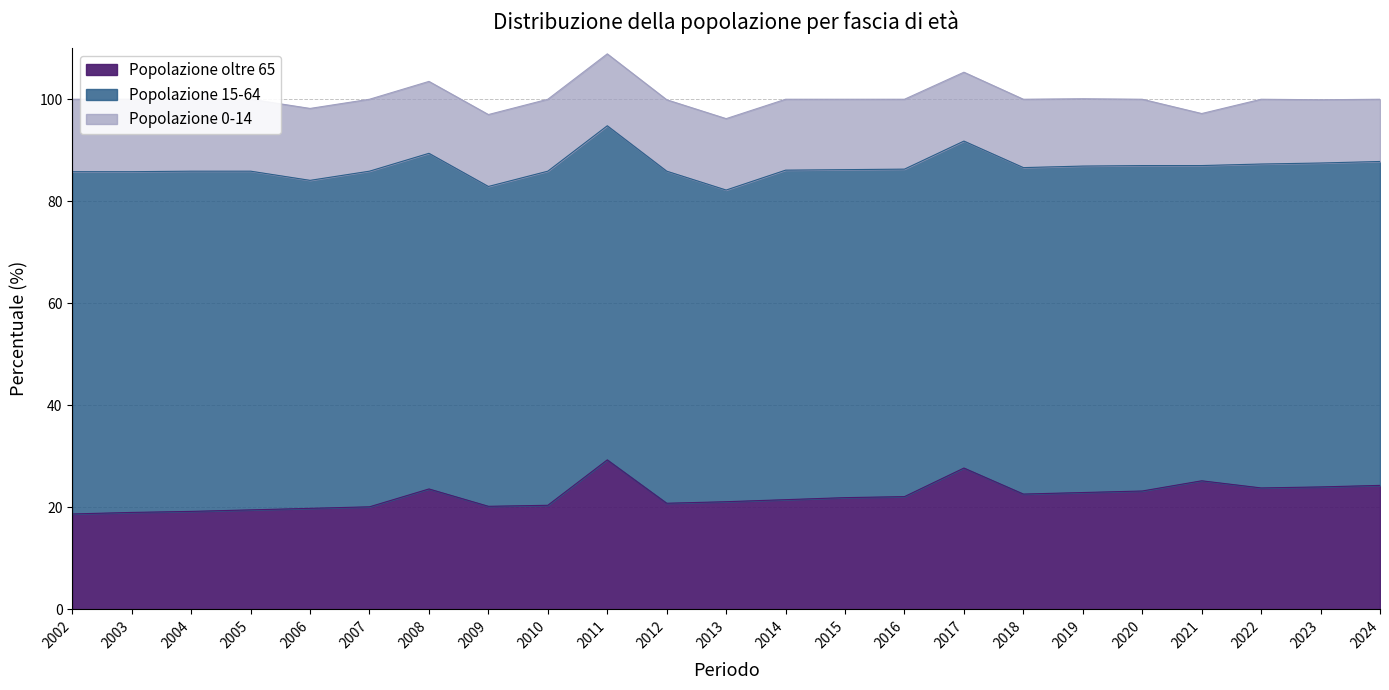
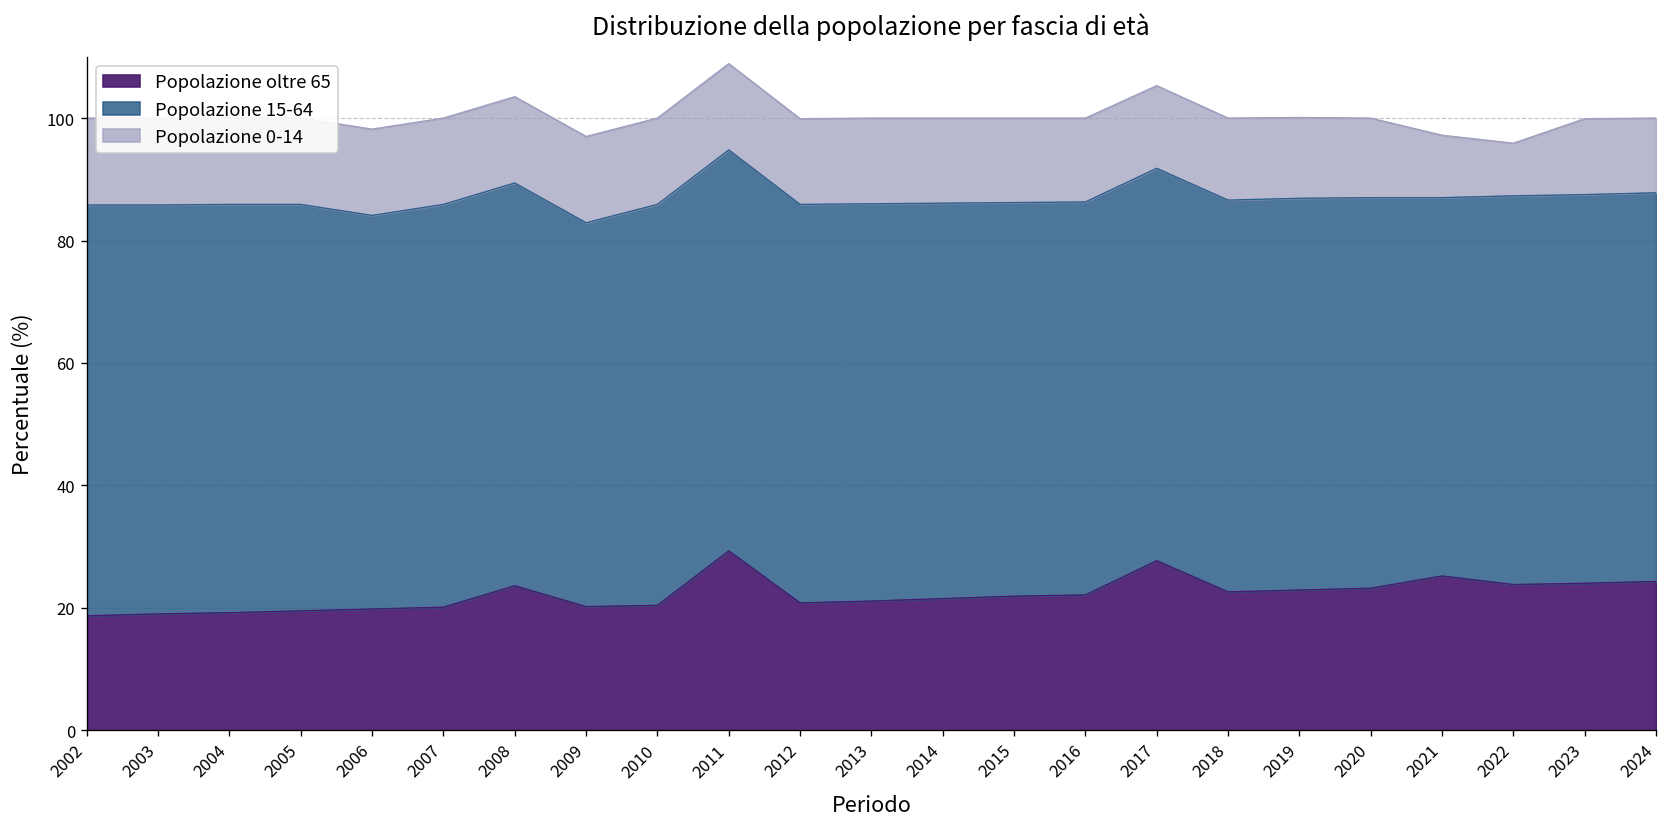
  {
    "Popolazione oltre 65": {
      "2002": 19,
      "2003": 19,
      "2004": 19,
      "2005": 20,
      "2006": 20,
      "2007": 20,
      "2008": 24,
      "2009": 20,
      "2010": 20,
      "2011": 29,
      "2012": 21,
      "2013": 21,
      "2014": 22,
      "2015": 22,
      "2016": 22,
      "2017": 28,
      "2018": 23,
      "2019": 23,
      "2020": 23,
      "2021": 25,
      "2022": 24,
      "2023": 24,
      "2024": 24
    },
    "Popolazione 15-64": {
      "2002": 67,
      "2003": 67,
      "2004": 67,
      "2005": 66,
      "2006": 64,
      "2007": 66,
      "2008": 66,
      "2009": 63,
      "2010": 66,
      "2011": 66,
      "2012": 65,
-     "2013": 61,
+     "2013": 65,
      "2014": 65,
      "2015": 64,
      "2016": 64,
      "2017": 64,
      "2018": 64,
      "2019": 64,
      "2020": 64,
      "2021": 62,
      "2022": 64,
      "2023": 64,
      "2024": 64
    },
    "Popolazione 0-14": {
      "2002": 14,
      "2006": 14,
      "2007": 14,
      "2008": 14,
      "2009": 14,
      "2010": 14,
      "2011": 14,
      "2012": 14,
      "2013": 14,
      "2014": 14,
      "2015": 14,
      "2016": 14,
      "2017": 14,
      "2018": 13,
      "2019": 13,
      "2020": 13,
      "2021": 10,
-     "2022": 13,
+     "2022": 9,
      "2023": 12,
      "2024": 12
    }
  }
